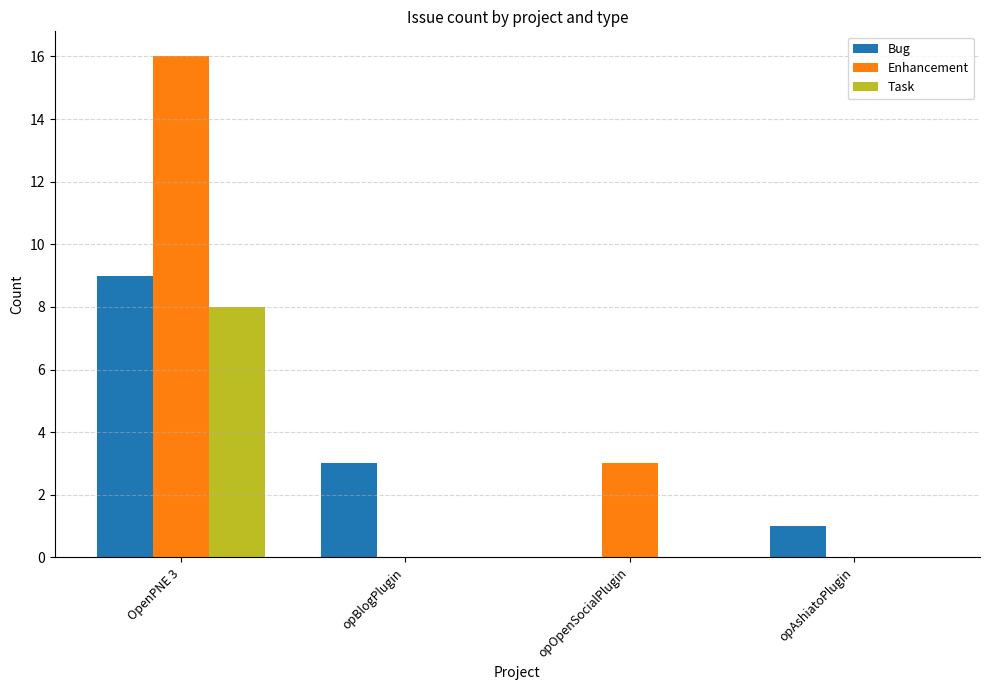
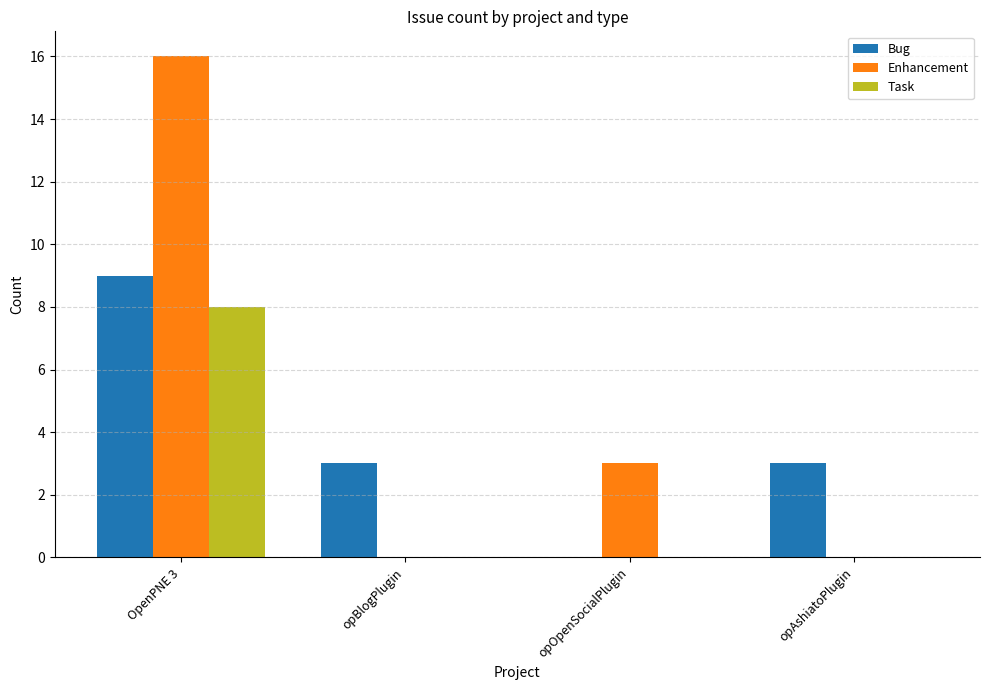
  {
    "Bug": {
      "OpenPNE 3": 9,
      "opBlogPlugin": 3,
      "opOpenSocialPlugin": 0,
-     "opAshiatoPlugin": 1
+     "opAshiatoPlugin": 3
    },
    "Enhancement": {
      "OpenPNE 3": 16,
      "opBlogPlugin": 0,
      "opOpenSocialPlugin": 3,
      "opAshiatoPlugin": 0
    },
    "Task": {
      "OpenPNE 3": 8,
      "opBlogPlugin": 0,
      "opOpenSocialPlugin": 0,
      "opAshiatoPlugin": 0
    }
  }
